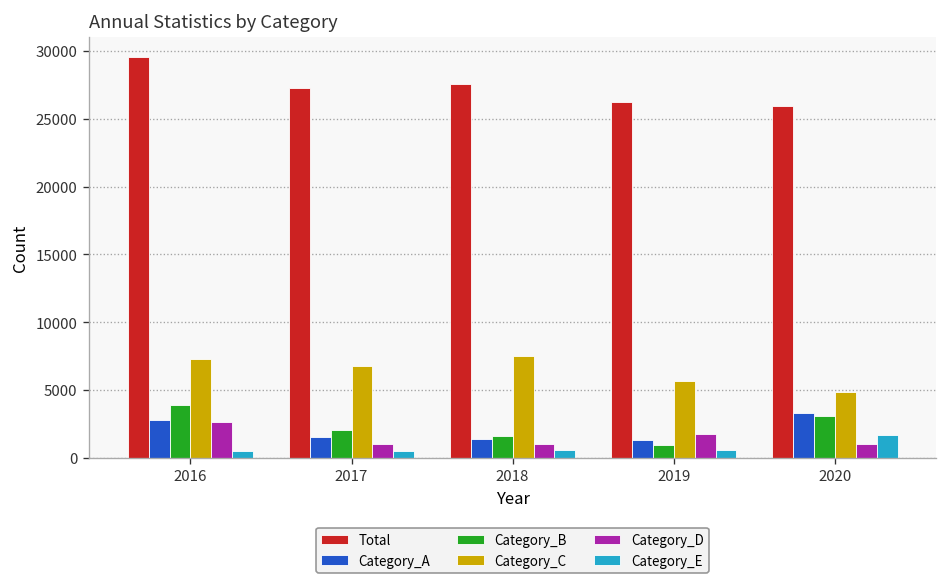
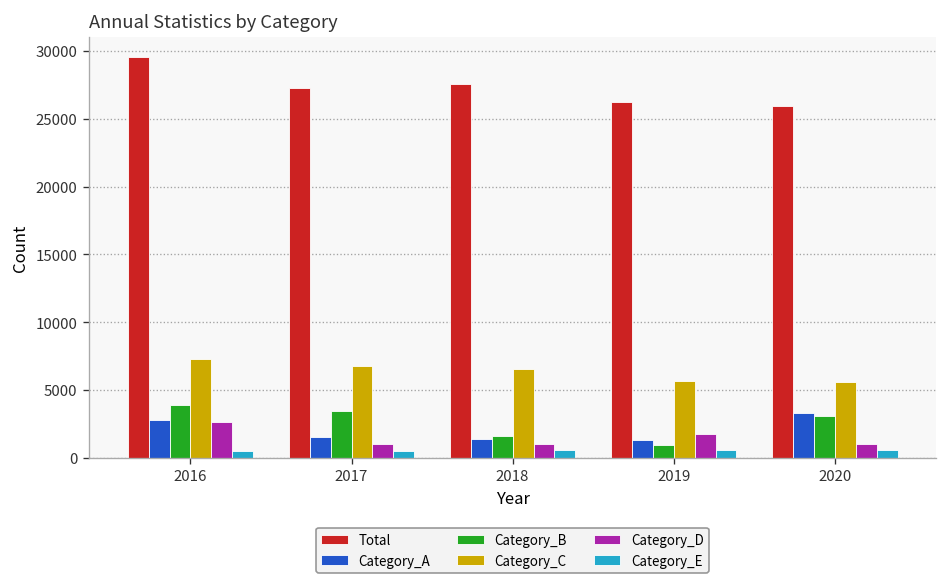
  {
    "Total": {
      "2016": 29600,
      "2017": 27300,
      "2018": 27600,
      "2019": 26200,
      "2020": 25900
    },
    "Category_A": {
      "2016": 2800,
      "2017": 1500,
      "2018": 1400,
      "2019": 1300,
      "2020": 3300
    },
    "Category_B": {
      "2016": 3900,
-     "2017": 2000,
+     "2017": 3500,
      "2018": 1600,
      "2019": 1000,
      "2020": 3100
    },
    "Category_C": {
      "2016": 7300,
      "2017": 6800,
-     "2018": 7500,
+     "2018": 6500,
      "2019": 5700,
-     "2020": 4800
+     "2020": 5600
    },
    "Category_D": {
      "2016": 2700,
      "2017": 1000,
      "2018": 1000,
      "2019": 1700,
      "2020": 1000
    },
    "Category_E": {
      "2016": 500,
      "2017": 500,
      "2018": 600,
      "2019": 600,
-     "2020": 1700
+     "2020": 600
    }
  }
